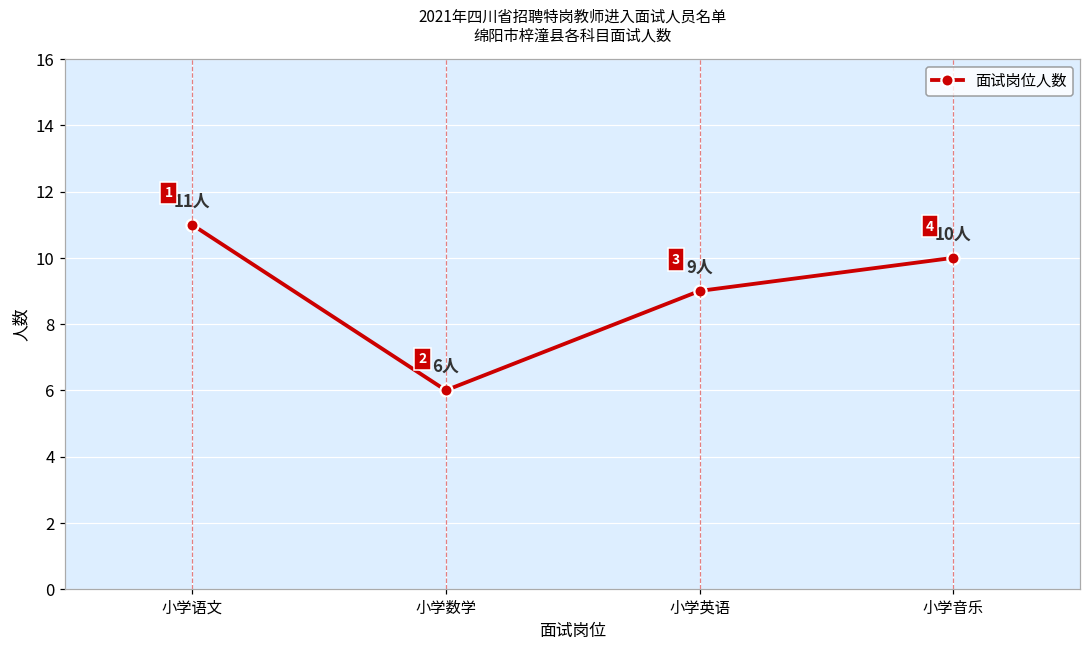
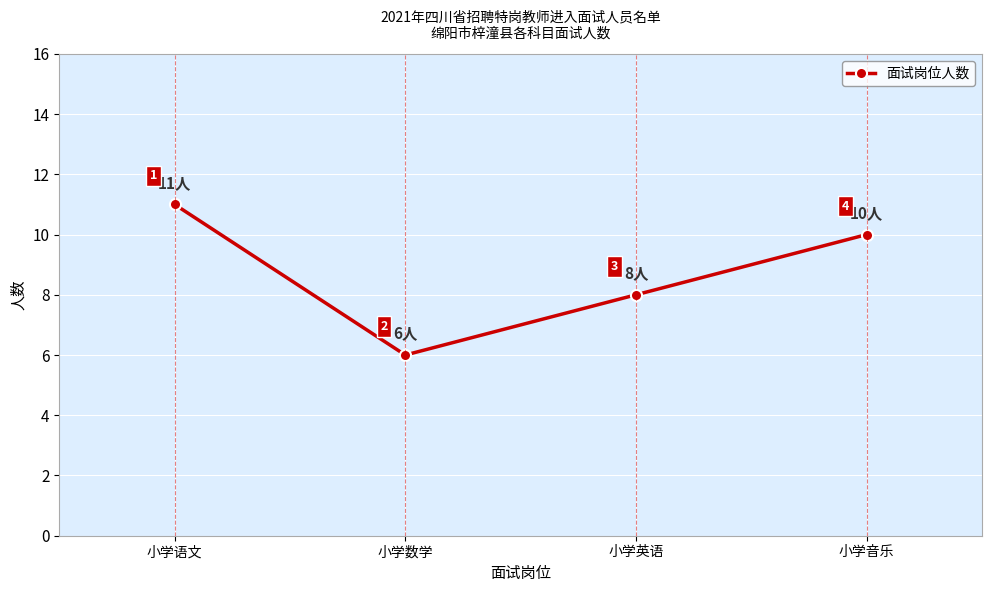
  {
    "小学数学": "6人",
-   "小学英语": "9人"
+   "小学英语": "8人"
  }
